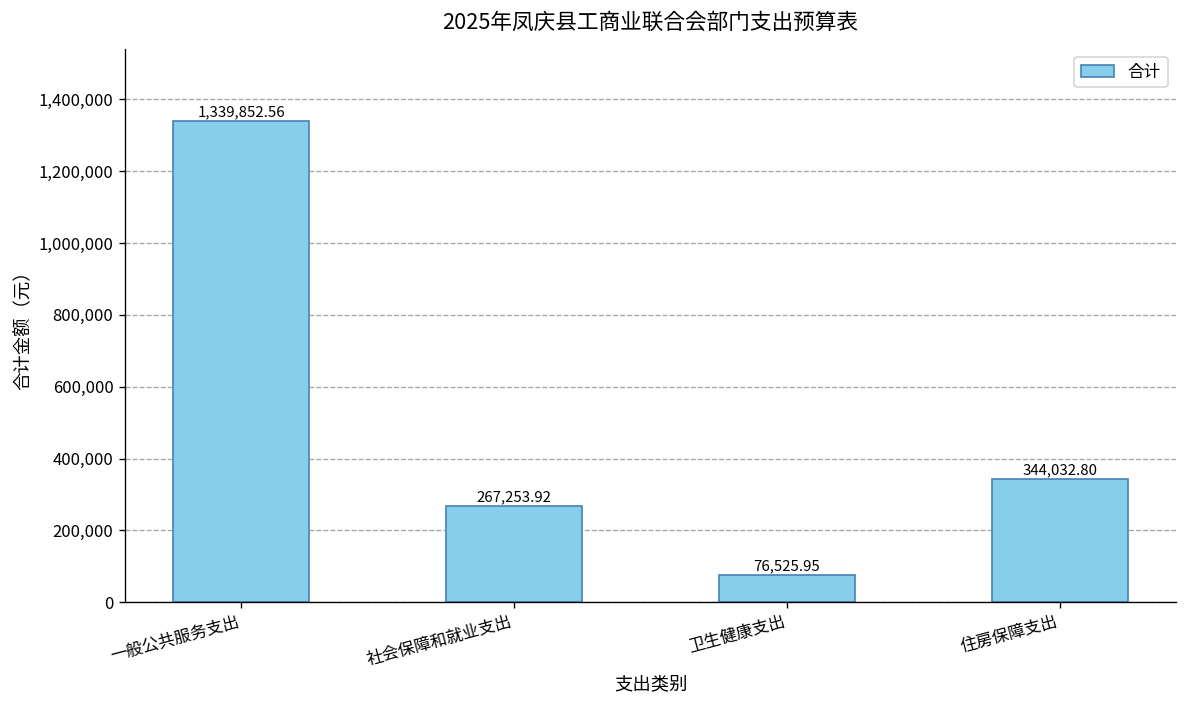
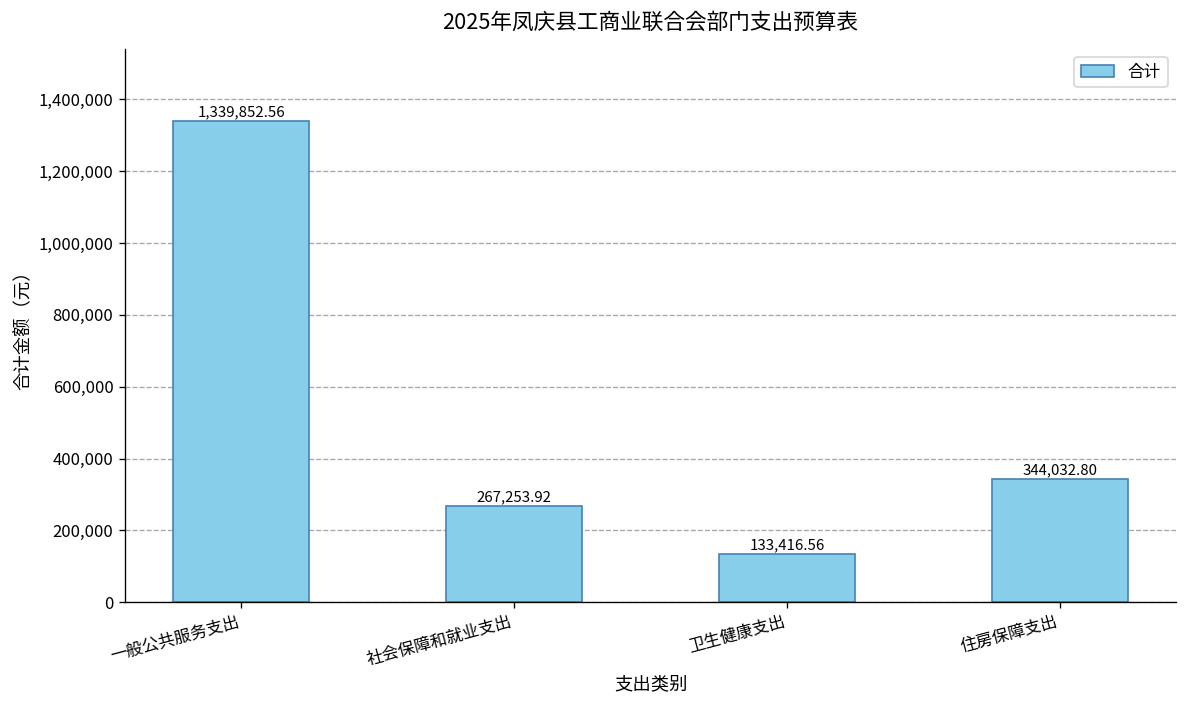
  {
    "一般公共服务支出": "1,339,852.56",
    "社会保障和就业支出": "267,253.92",
-   "卫生健康支出": "76,525.95",
+   "卫生健康支出": "133,416.56",
    "住房保障支出": "344,032.80"
  }
